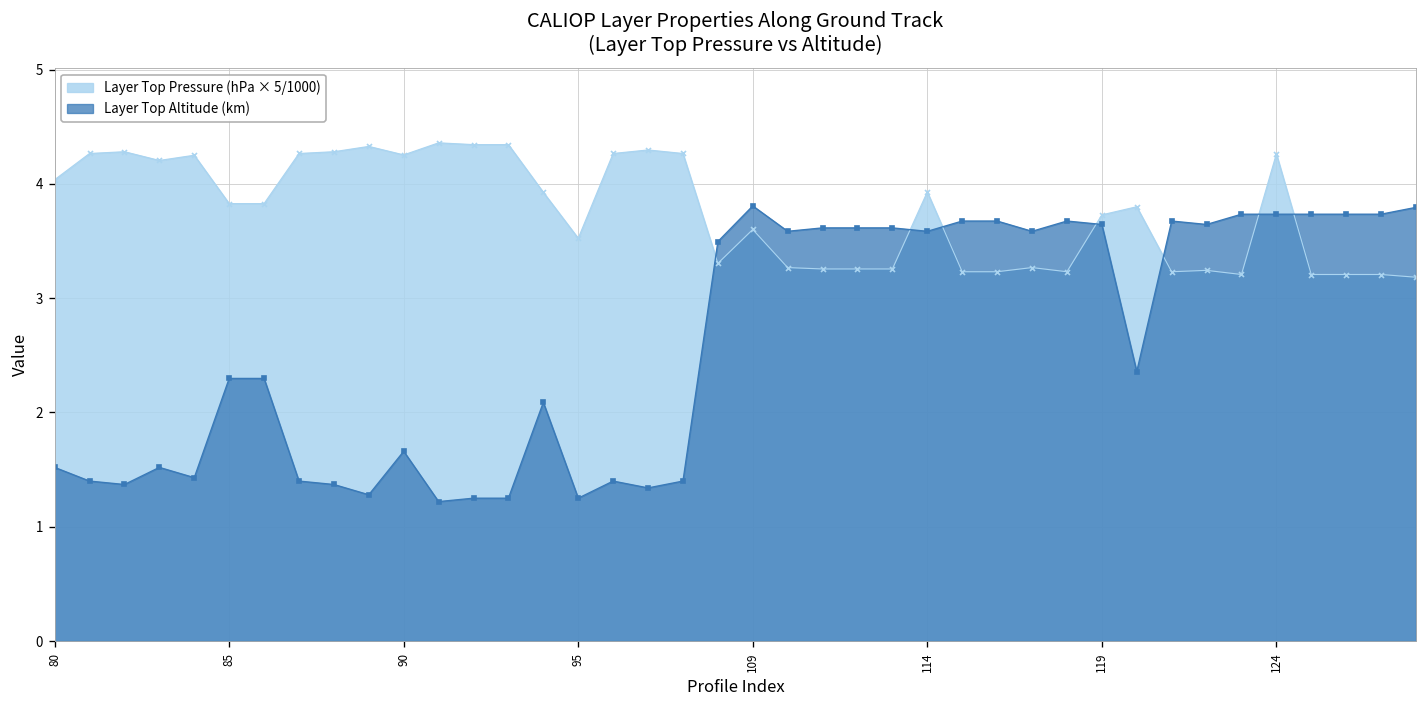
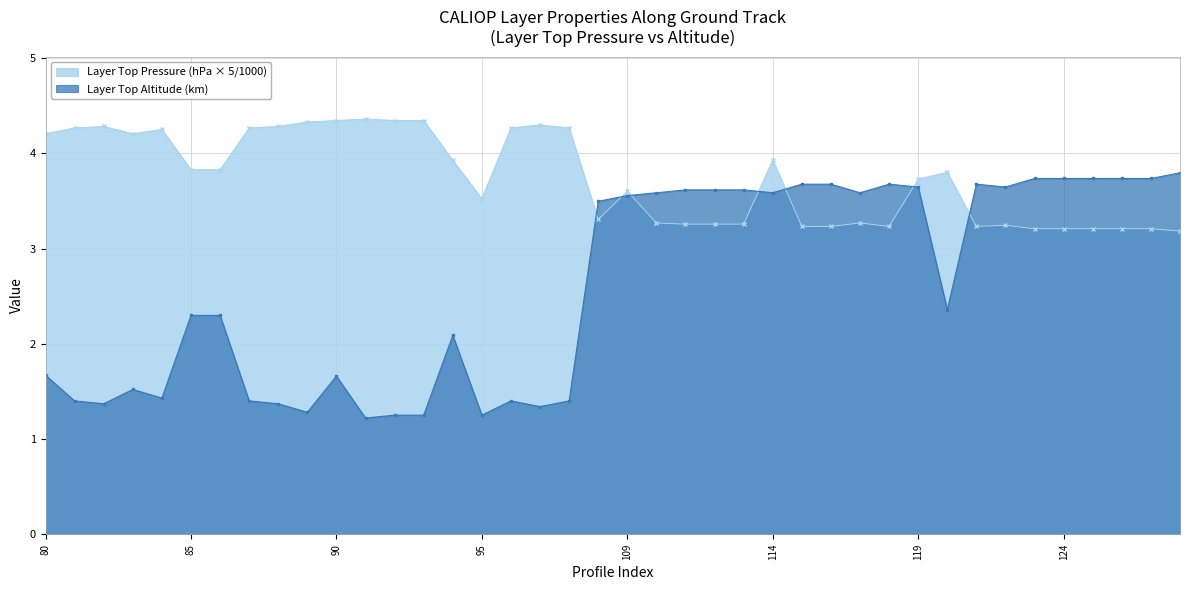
  {
    "Layer Top Pressure (hPa × 5/1000)": {
-     "80": 4.0,
+     "80": 4.2,
      "85": 3.8,
-     "90": 4.25,
+     "90": 4.34,
      "95": 3.5,
      "109": 3.6,
      "114": 3.9,
      "119": 3.7,
-     "124": 4.3
+     "124": 3.2
    },
    "Layer Top Altitude (km)": {
-     "80": 1.5,
+     "80": 1.7,
      "85": 2.3,
      "90": 1.7,
      "95": 1.3,
-     "109": 3.8,
+     "109": 3.6,
      "114": 3.6,
      "119": 3.6,
      "124": 3.7
    }
  }
